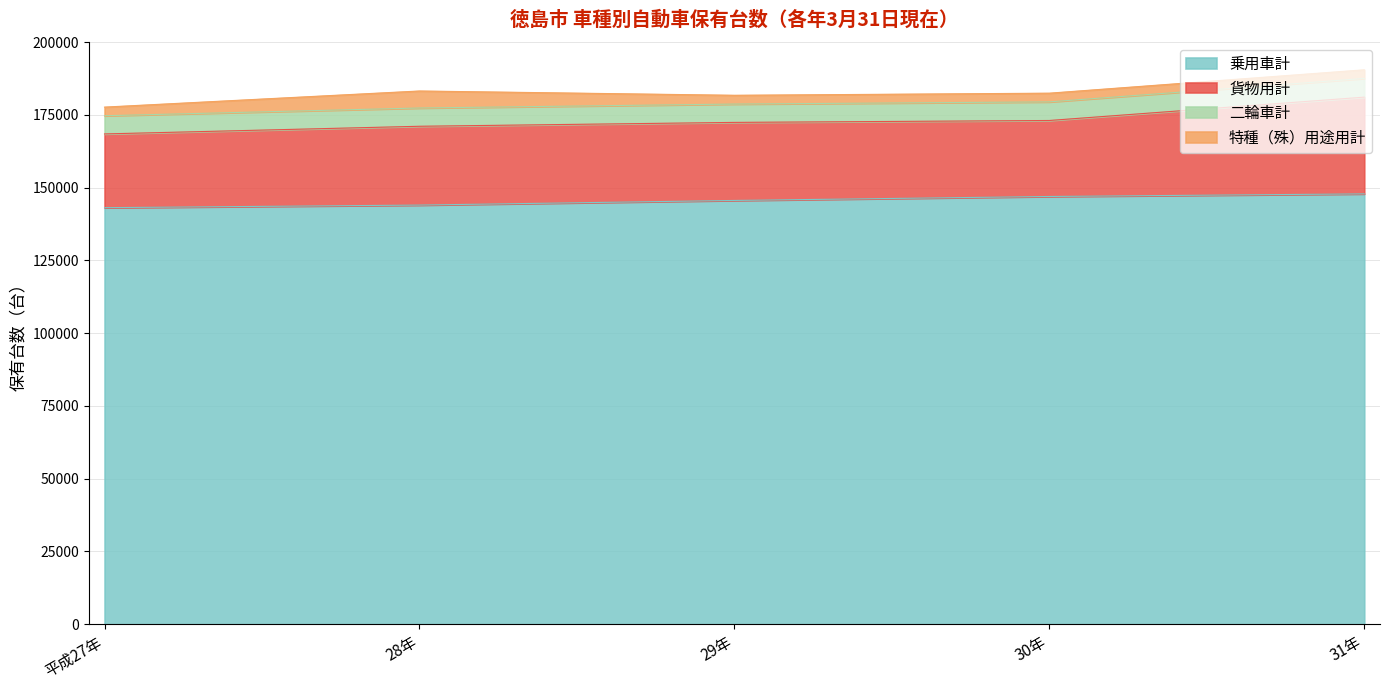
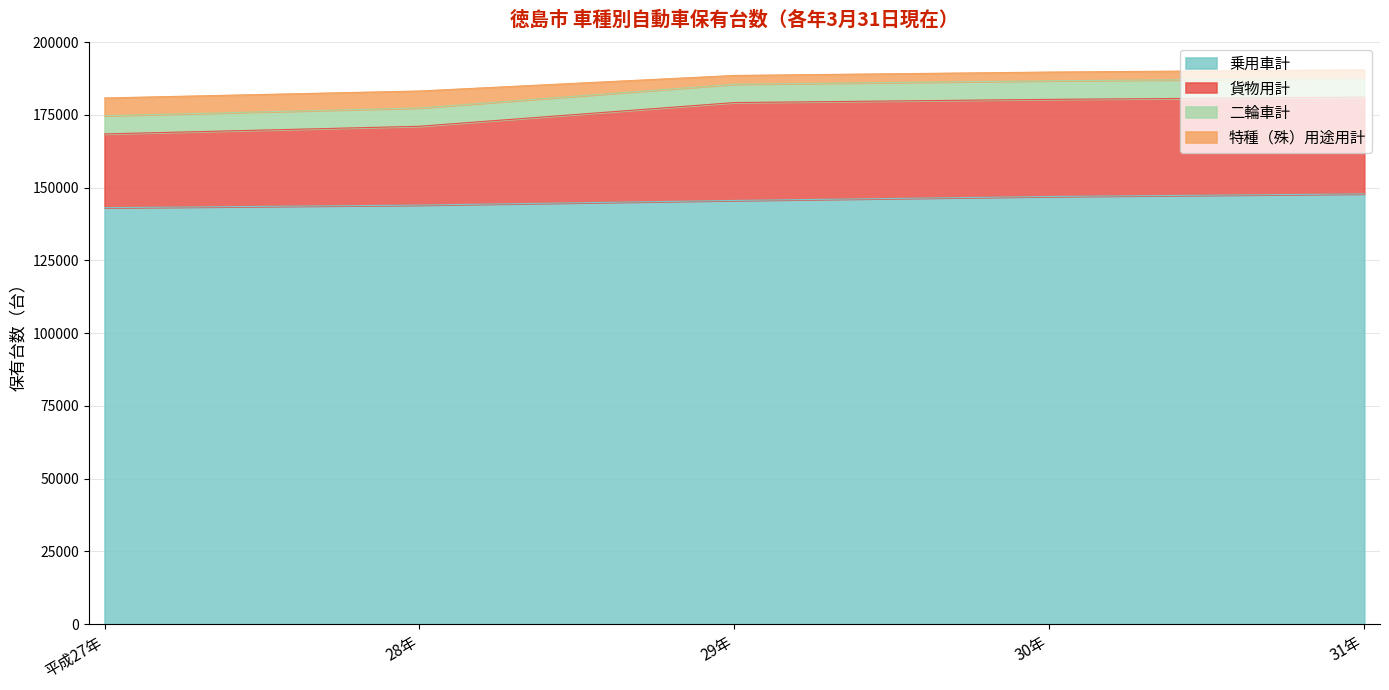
  {
    "貨物用計": {
      "平成27年": 25000,
      "28年": 27000,
-     "29年": 27000,
-     "30年": 26000
+     "29年": 34000,
+     "30年": 33000
    },
    "特種（殊）用途用計": {
-     "平成27年": 3000,
+     "平成27年": 6000,
      "28年": 6000,
      "29年": 3000,
      "30年": 3000
    }
  }
